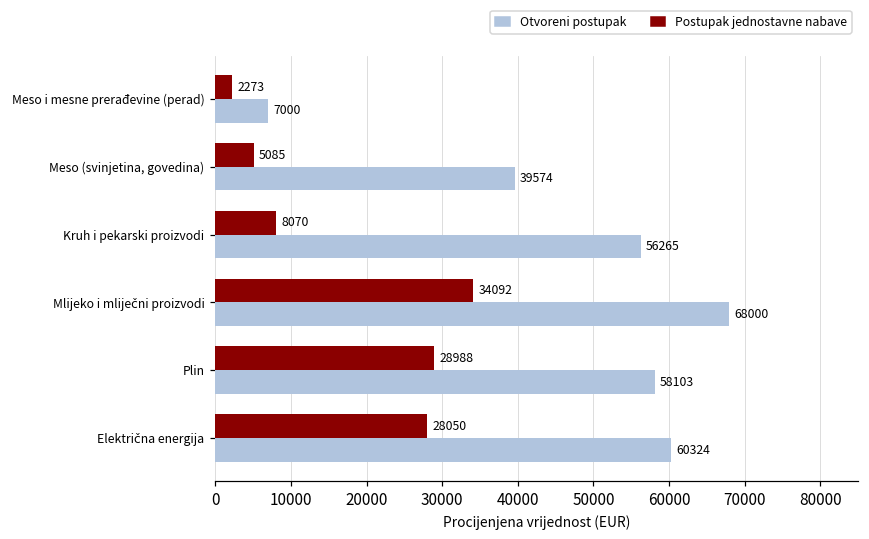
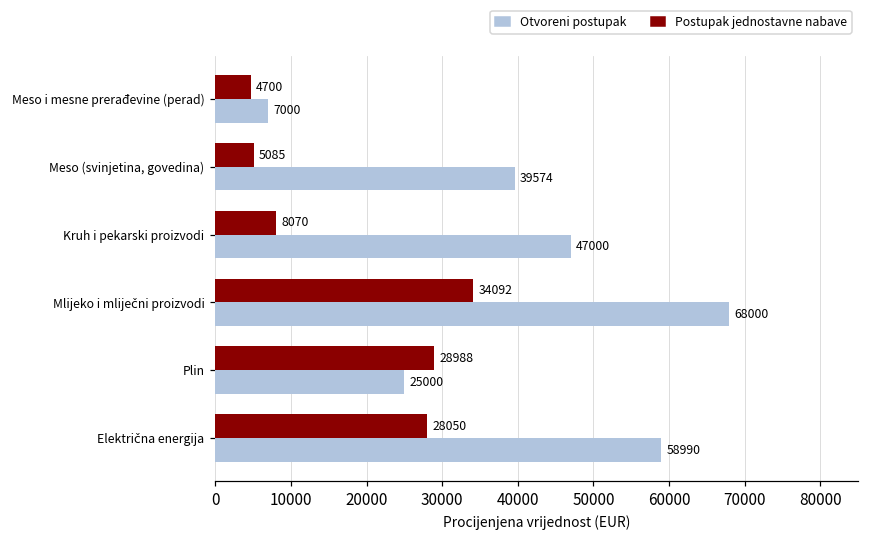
  {
    "Otvoreni postupak": {
      "Meso i mesne prerađevine (perad)": 7000,
      "Meso (svinjetina, govedina)": 39574,
-     "Kruh i pekarski proizvodi": 56265,
+     "Kruh i pekarski proizvodi": 47000,
      "Mlijeko i mliječni proizvodi": 68000,
-     "Plin": 58103,
-     "Električna energija": 60324
+     "Plin": 25000,
+     "Električna energija": 58990
    },
    "Postupak jednostavne nabave": {
-     "Meso i mesne prerađevine (perad)": 2273,
+     "Meso i mesne prerađevine (perad)": 4700,
      "Meso (svinjetina, govedina)": 5085,
      "Kruh i pekarski proizvodi": 8070,
      "Mlijeko i mliječni proizvodi": 34092,
      "Plin": 28988,
      "Električna energija": 28050
    }
  }
